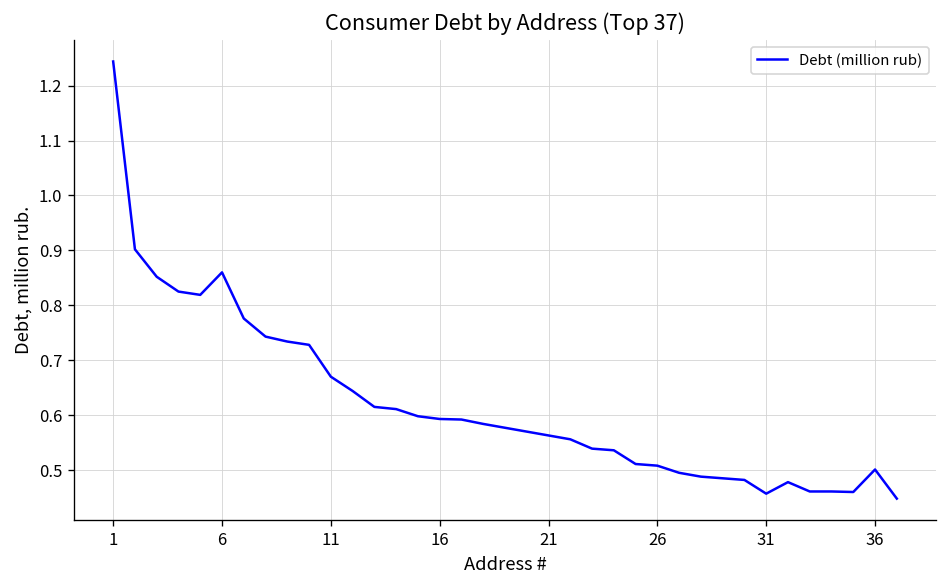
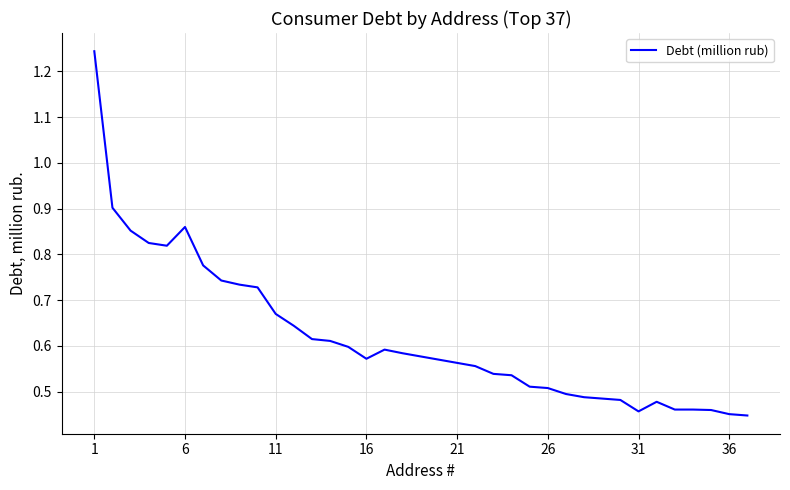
  {
    "1": 1.24,
    "6": 0.86,
    "11": 0.67,
-   "16": 0.59,
+   "16": 0.57,
    "21": 0.56,
    "26": 0.51,
    "31": 0.46,
-   "36": 0.50
+   "36": 0.45
  }
